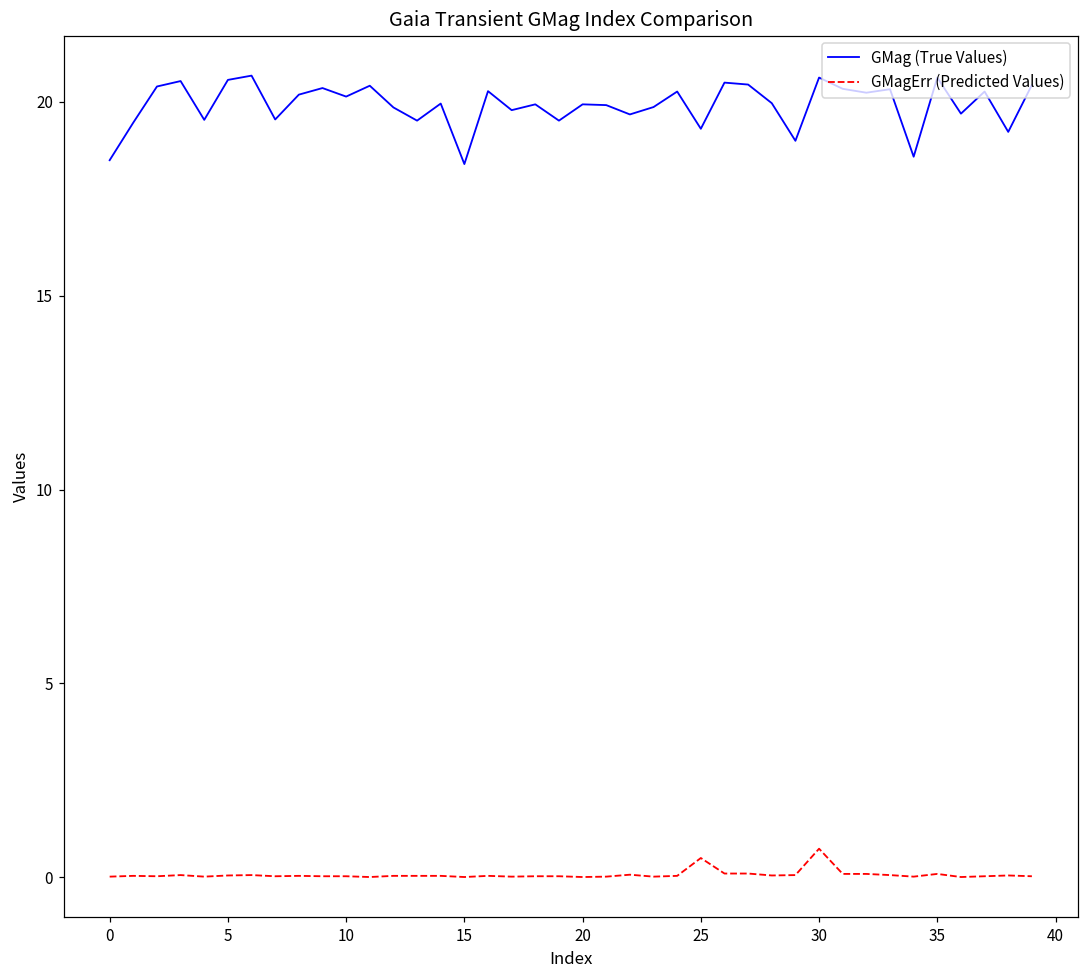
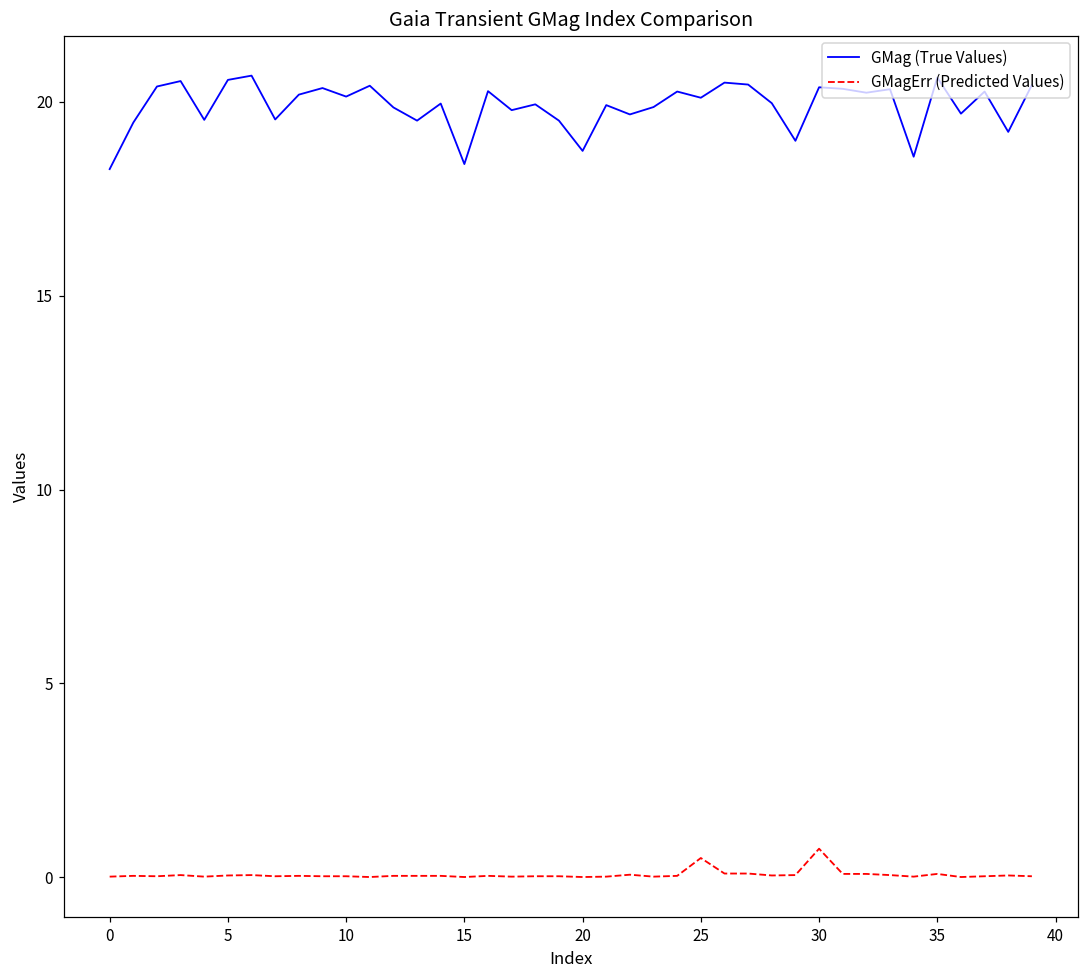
  {
    "GMag (True Values)": {
-     "0": 18.5,
+     "0": 18.3,
      "5": 20.6,
      "10": 20.1,
      "15": 18.4,
-     "20": 19.9,
-     "25": 19.3,
-     "30": 20.6
+     "20": 18.7,
+     "25": 20.1,
+     "30": 20.4
    },
    "GMagErr (Predicted Values)": {
      "0": 0.0,
      "5": 0.1,
      "10": 0.0,
      "15": 0.0,
      "20": 0.0,
      "25": 0.5,
      "30": 0.7,
      "35": 0.1
    }
  }
